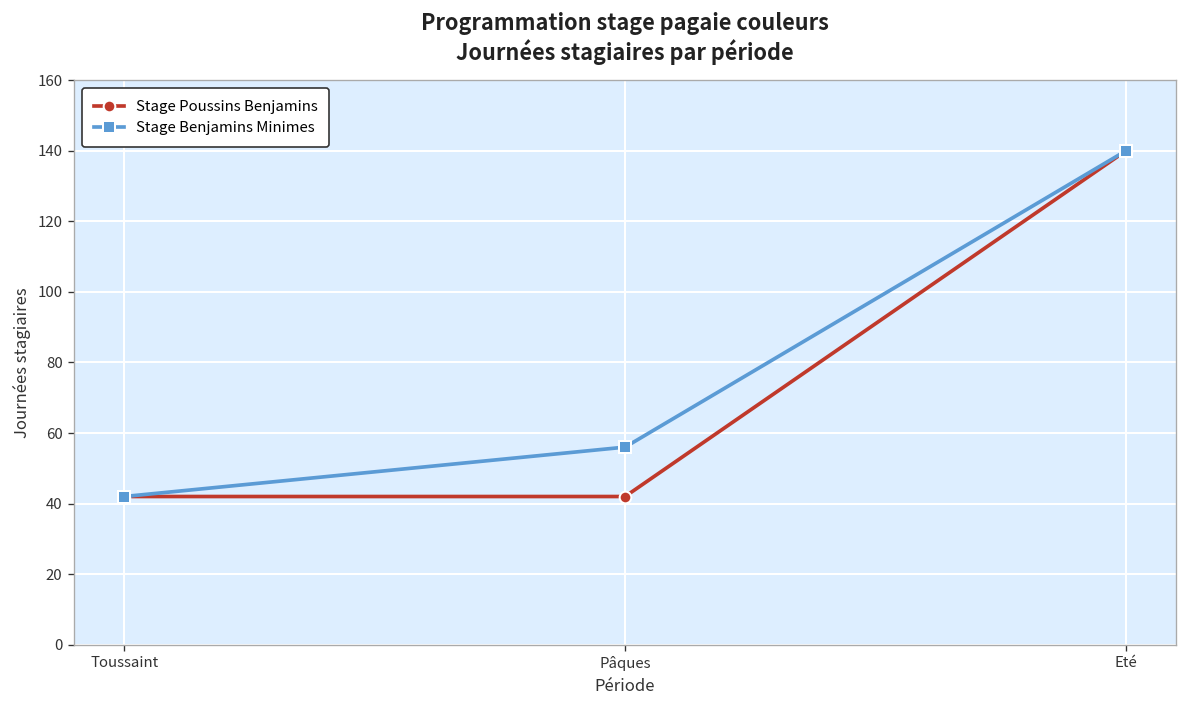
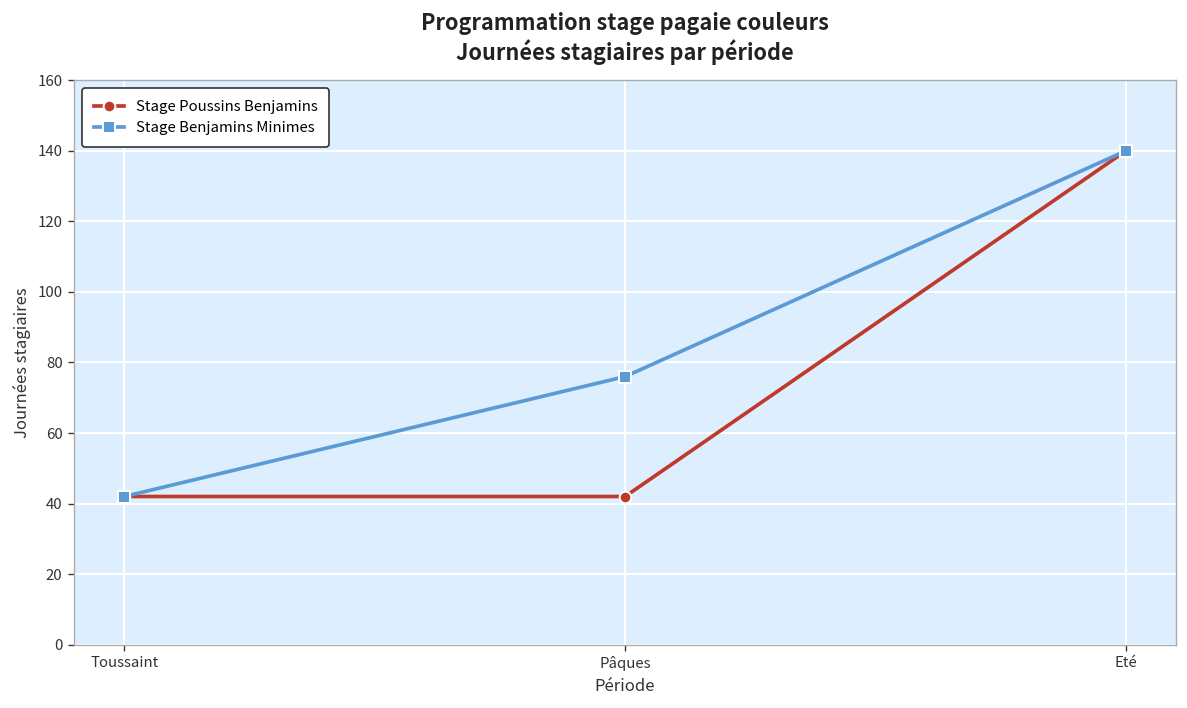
  {
    "Stage Poussins Benjamins": {
      "Pâques": 42
    },
    "Stage Benjamins Minimes": {
-     "Pâques": 56
+     "Pâques": 76
    }
  }
